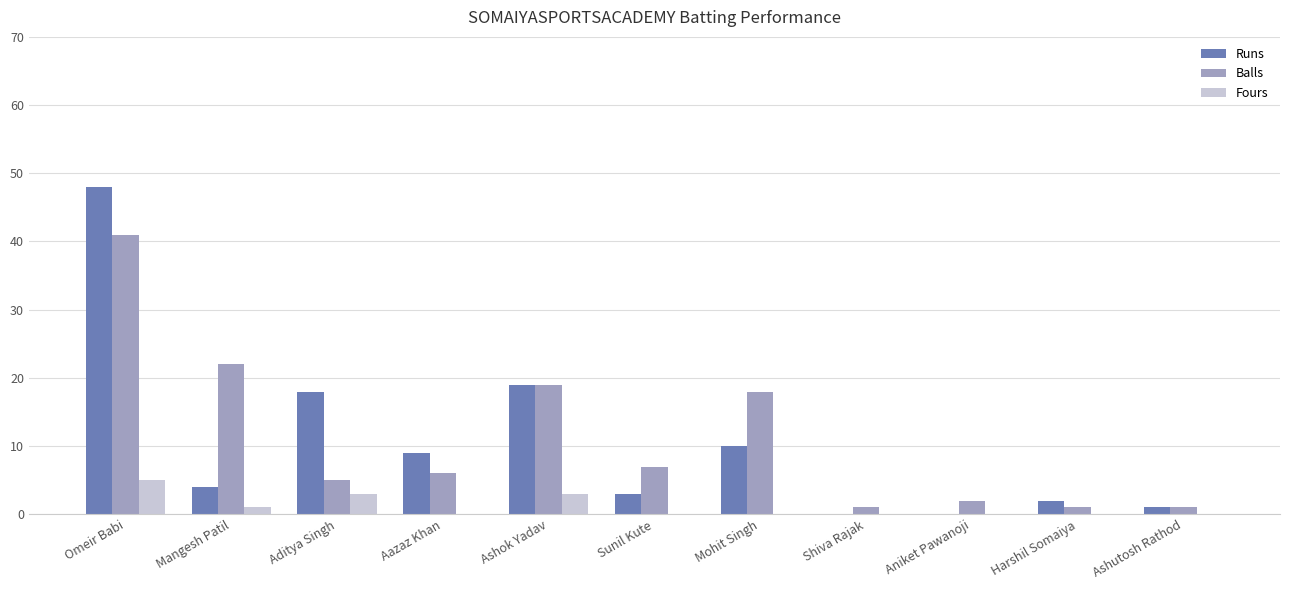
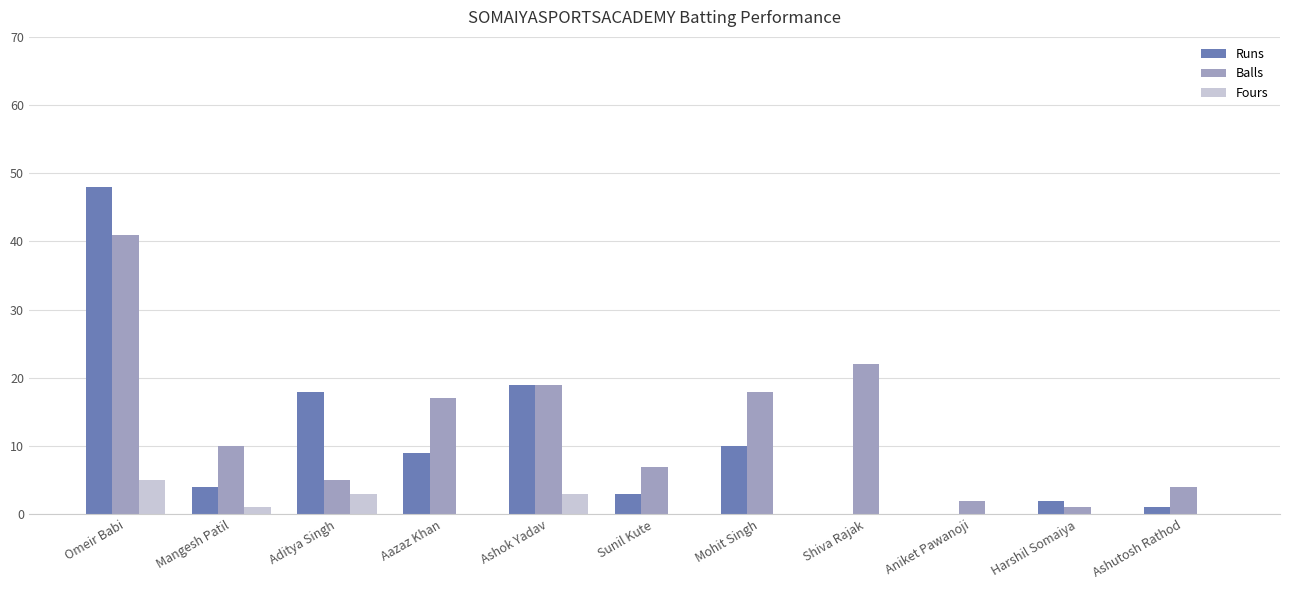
  {
    "Runs": {
      "Omeir Babi": 48,
      "Mangesh Patil": 4,
      "Aditya Singh": 18,
      "Aazaz Khan": 9,
      "Ashok Yadav": 19,
      "Sunil Kute": 3,
      "Mohit Singh": 10,
      "Shiva Rajak": 0,
      "Aniket Pawanoji": 0,
      "Harshil Somaiya": 2,
      "Ashutosh Rathod": 1
    },
    "Balls": {
      "Omeir Babi": 41,
-     "Mangesh Patil": 22,
+     "Mangesh Patil": 10,
      "Aditya Singh": 5,
-     "Aazaz Khan": 6,
+     "Aazaz Khan": 17,
      "Ashok Yadav": 19,
      "Sunil Kute": 7,
      "Mohit Singh": 18,
-     "Shiva Rajak": 1,
+     "Shiva Rajak": 22,
      "Aniket Pawanoji": 2,
      "Harshil Somaiya": 1,
-     "Ashutosh Rathod": 1
+     "Ashutosh Rathod": 4
    },
    "Fours": {
      "Omeir Babi": 5,
      "Mangesh Patil": 1,
      "Aditya Singh": 3,
      "Aazaz Khan": 0,
      "Ashok Yadav": 3,
      "Sunil Kute": 0,
      "Mohit Singh": 0,
      "Shiva Rajak": 0,
      "Aniket Pawanoji": 0,
      "Harshil Somaiya": 0,
      "Ashutosh Rathod": 0
    }
  }
